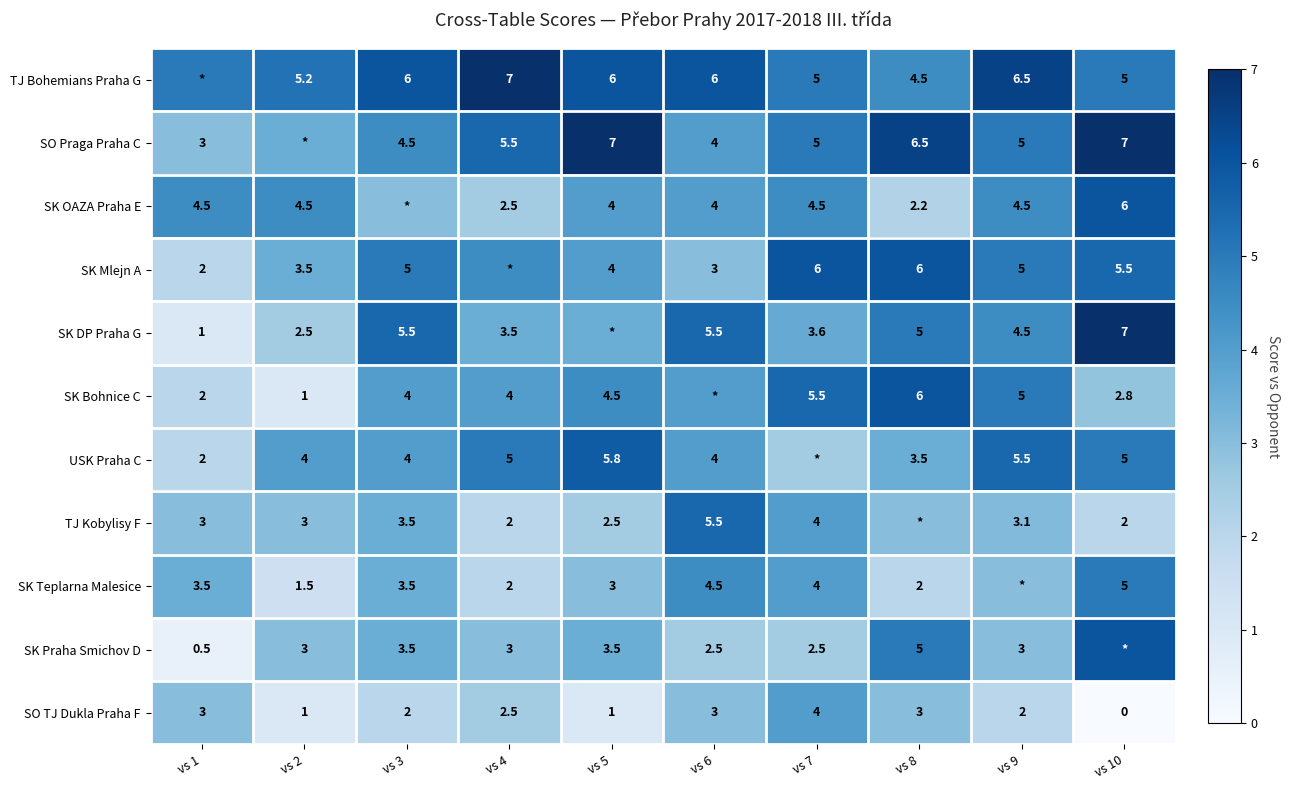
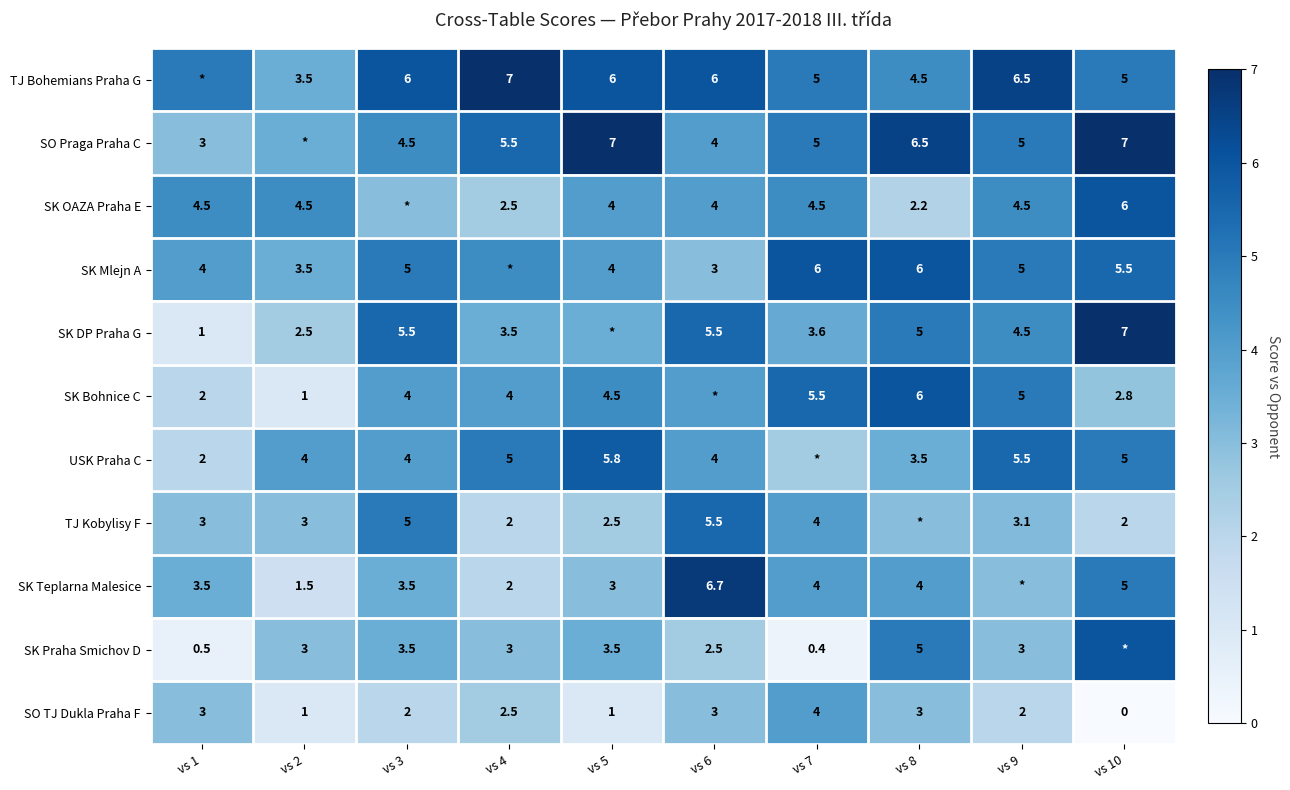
  {
    "TJ Bohemians Praha G": {
-     "vs 2": 5.2,
+     "vs 2": 3.5,
      "vs 3": 6,
      "vs 4": 7,
      "vs 5": 6,
      "vs 6": 6,
      "vs 7": 5,
      "vs 8": 4.5,
      "vs 9": 6.5,
      "vs 10": 5
    },
    "SO Praga Praha C": {
      "vs 1": 3,
      "vs 3": 4.5,
      "vs 4": 5.5,
      "vs 5": 7,
      "vs 6": 4,
      "vs 7": 5,
      "vs 8": 6.5,
      "vs 9": 5,
      "vs 10": 7
    },
    "SK OAZA Praha E": {
      "vs 1": 4.5,
      "vs 2": 4.5,
      "vs 4": 2.5,
      "vs 5": 4,
      "vs 6": 4,
      "vs 7": 4.5,
      "vs 8": 2.2,
      "vs 9": 4.5,
      "vs 10": 6
    },
    "SK Mlejn A": {
-     "vs 1": 2,
+     "vs 1": 4,
      "vs 2": 3.5,
      "vs 3": 5,
      "vs 5": 4,
      "vs 6": 3,
      "vs 7": 6,
      "vs 8": 6,
      "vs 9": 5,
      "vs 10": 5.5
    },
    "SK DP Praha G": {
      "vs 1": 1,
      "vs 2": 2.5,
      "vs 3": 5.5,
      "vs 4": 3.5,
      "vs 6": 5.5,
      "vs 7": 3.6,
      "vs 8": 5,
      "vs 9": 4.5,
      "vs 10": 7
    },
    "SK Bohnice C": {
      "vs 1": 2,
      "vs 2": 1,
      "vs 3": 4,
      "vs 4": 4,
      "vs 5": 4.5,
      "vs 7": 5.5,
      "vs 8": 6,
      "vs 9": 5,
      "vs 10": 2.8
    },
    "USK Praha C": {
      "vs 1": 2,
      "vs 2": 4,
      "vs 3": 4,
      "vs 4": 5,
      "vs 5": 5.8,
      "vs 6": 4,
      "vs 8": 3.5,
      "vs 9": 5.5,
      "vs 10": 5
    },
    "TJ Kobylisy F": {
      "vs 1": 3,
      "vs 2": 3,
-     "vs 3": 3.5,
+     "vs 3": 5,
      "vs 4": 2,
      "vs 5": 2.5,
      "vs 6": 5.5,
      "vs 7": 4,
      "vs 9": 3.1,
      "vs 10": 2
    },
    "SK Teplarna Malesice": {
      "vs 1": 3.5,
      "vs 2": 1.5,
      "vs 3": 3.5,
      "vs 4": 2,
      "vs 5": 3,
-     "vs 6": 4.5,
+     "vs 6": 6.7,
      "vs 7": 4,
-     "vs 8": 2,
+     "vs 8": 4,
      "vs 10": 5
    },
    "SK Praha Smichov D": {
      "vs 1": 0.5,
      "vs 2": 3,
      "vs 3": 3.5,
      "vs 4": 3,
      "vs 5": 3.5,
      "vs 6": 2.5,
-     "vs 7": 2.5,
+     "vs 7": 0.4,
      "vs 8": 5,
      "vs 9": 3
    },
    "SO TJ Dukla Praha F": {
      "vs 1": 3,
      "vs 2": 1,
      "vs 3": 2,
      "vs 4": 2.5,
      "vs 5": 1,
      "vs 6": 3,
      "vs 7": 4,
      "vs 8": 3,
      "vs 9": 2,
      "vs 10": 0
    }
  }
